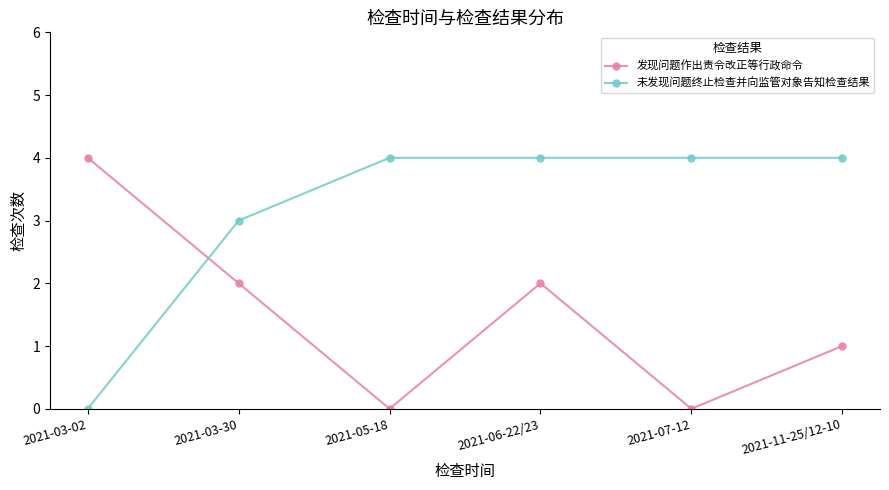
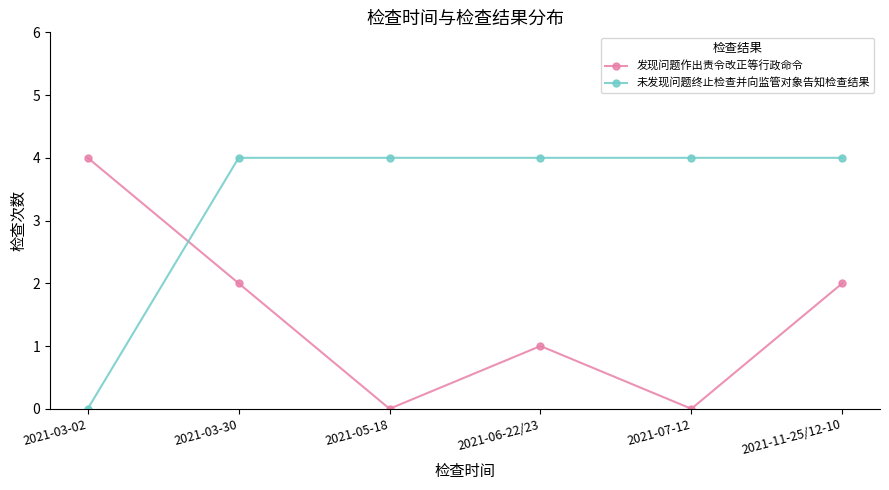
  {
    "发现问题作出责令改正等行政命令": {
      "2021-03-02": 4,
      "2021-03-30": 2,
      "2021-05-18": 0,
-     "2021-06-22/23": 2,
+     "2021-06-22/23": 1,
      "2021-07-12": 0,
-     "2021-11-25/12-10": 1
+     "2021-11-25/12-10": 2
    },
    "未发现问题终止检查并向监管对象告知检查结果": {
      "2021-03-02": 0,
-     "2021-03-30": 3,
+     "2021-03-30": 4,
      "2021-05-18": 4,
      "2021-06-22/23": 4,
      "2021-07-12": 4,
      "2021-11-25/12-10": 4
    }
  }
